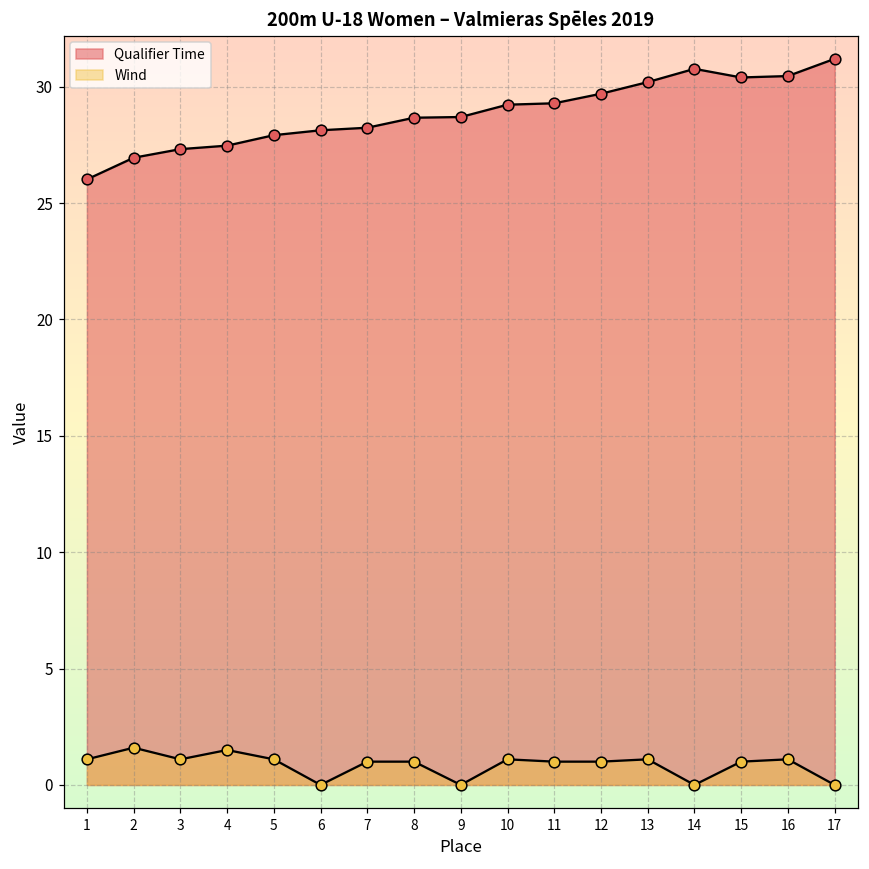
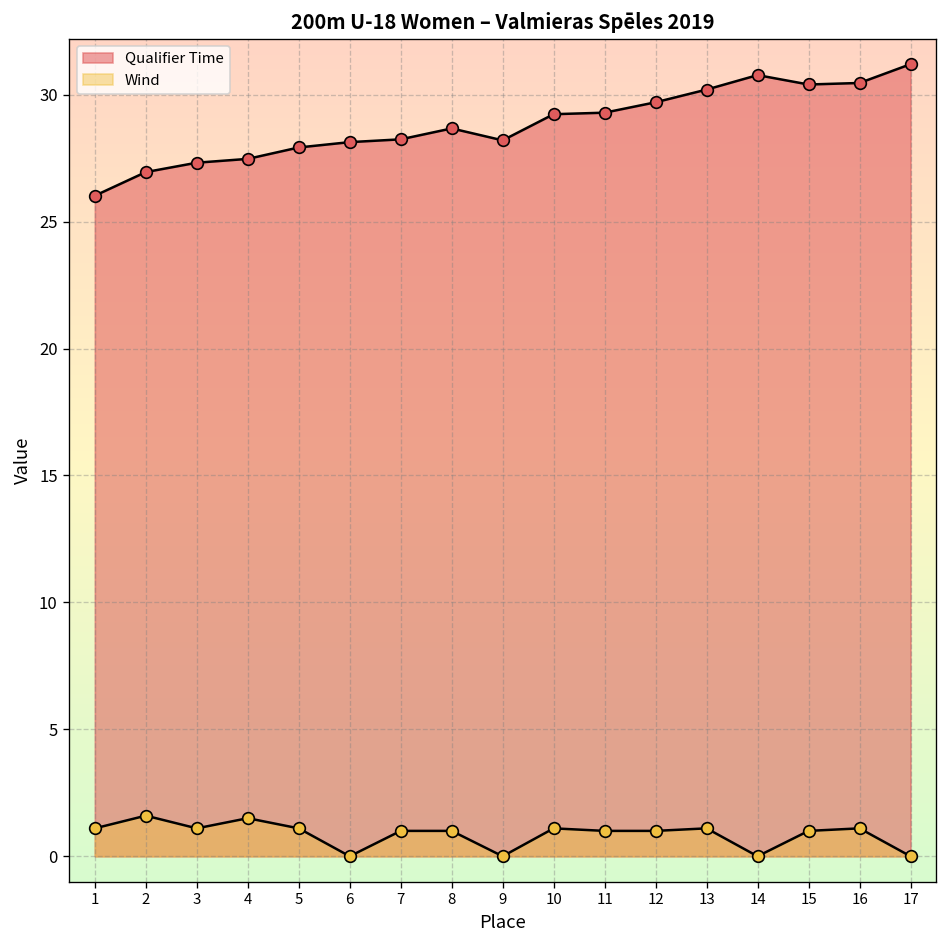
  {
    "Qualifier Time": {
      "1": 26.0,
      "2": 27.0,
      "3": 27.3,
      "4": 27.5,
      "5": 27.9,
      "6": 28.1,
      "7": 28.2,
      "8": 28.7,
-     "9": 28.7,
+     "9": 28.2,
      "10": 29.2,
      "11": 29.3,
      "12": 29.7,
      "13": 30.2,
      "14": 30.8,
      "15": 30.4,
      "16": 30.5,
      "17": 31.2
    },
    "Wind": {
      "1": 1.1,
      "2": 1.6,
      "3": 1.1,
      "4": 1.5,
      "5": 1.1,
      "6": 0.0,
      "7": 1.0,
      "8": 1.0,
      "9": 0.0,
      "10": 1.1,
      "11": 1.0,
      "12": 1.0,
      "13": 1.1,
      "14": 0.0,
      "15": 1.0,
      "16": 1.1,
      "17": 0.0
    }
  }
